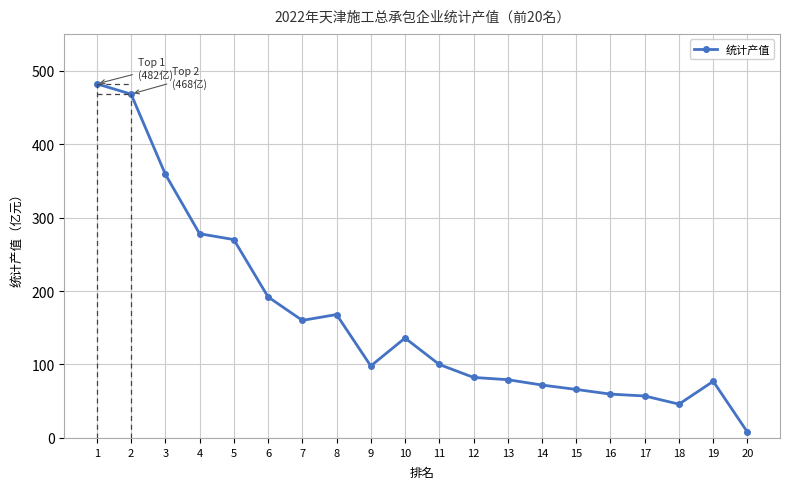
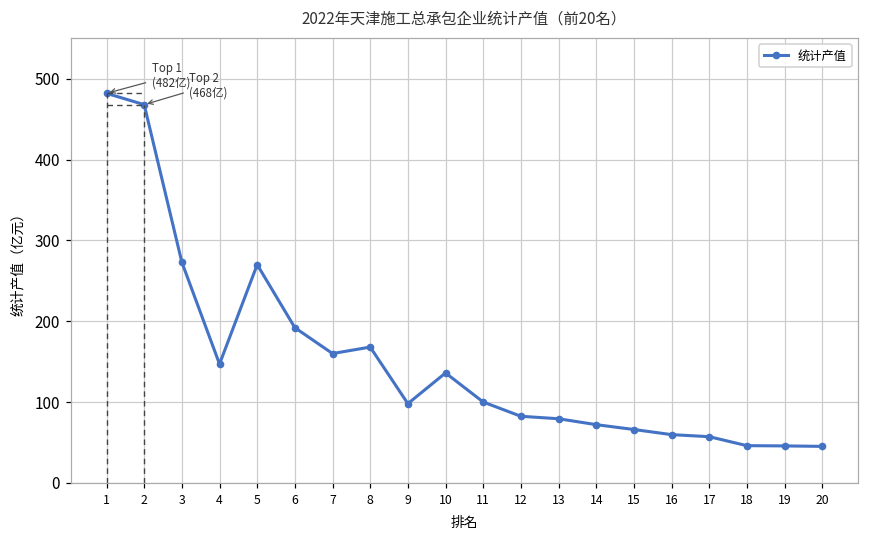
  {
    "统计产值": {
-     "3": 360,
-     "4": 280,
+     "3": 270,
+     "4": 150,
      "5": 270,
      "6": 190,
      "7": 160,
      "8": 170,
      "9": 100,
      "10": 140,
      "11": 100,
      "12": 80,
      "13": 80,
      "14": 70,
      "15": 70,
      "16": 60,
      "17": 60,
      "18": 50,
-     "19": 80,
-     "20": 10
+     "19": 50,
+     "20": 50
    }
  }
